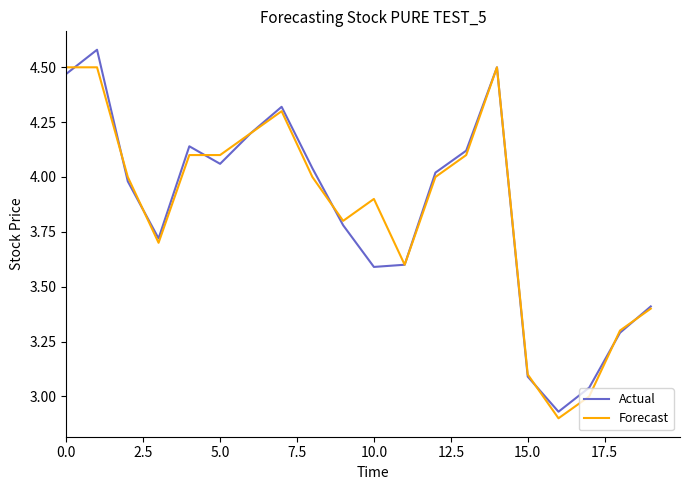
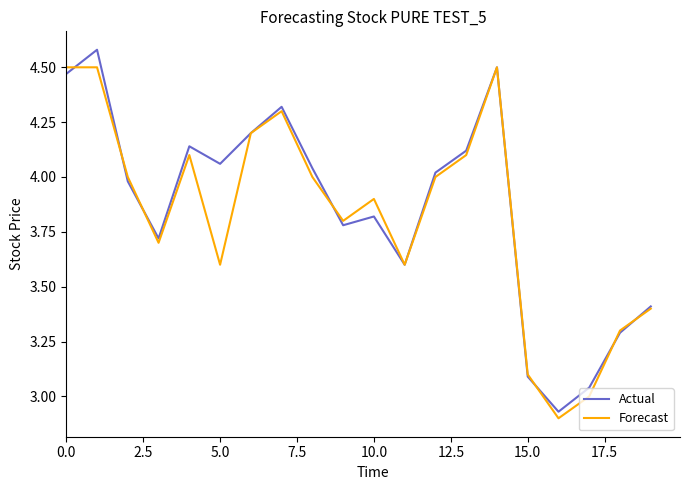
  {
    "Actual": {
      "0.0": 4.47,
      "5.0": 4.06,
-     "10.0": 3.59
+     "10.0": 3.82
    },
    "Forecast": {
      "0.0": 4.5,
-     "5.0": 4.1,
+     "5.0": 3.6,
      "10.0": 3.9
    }
  }
